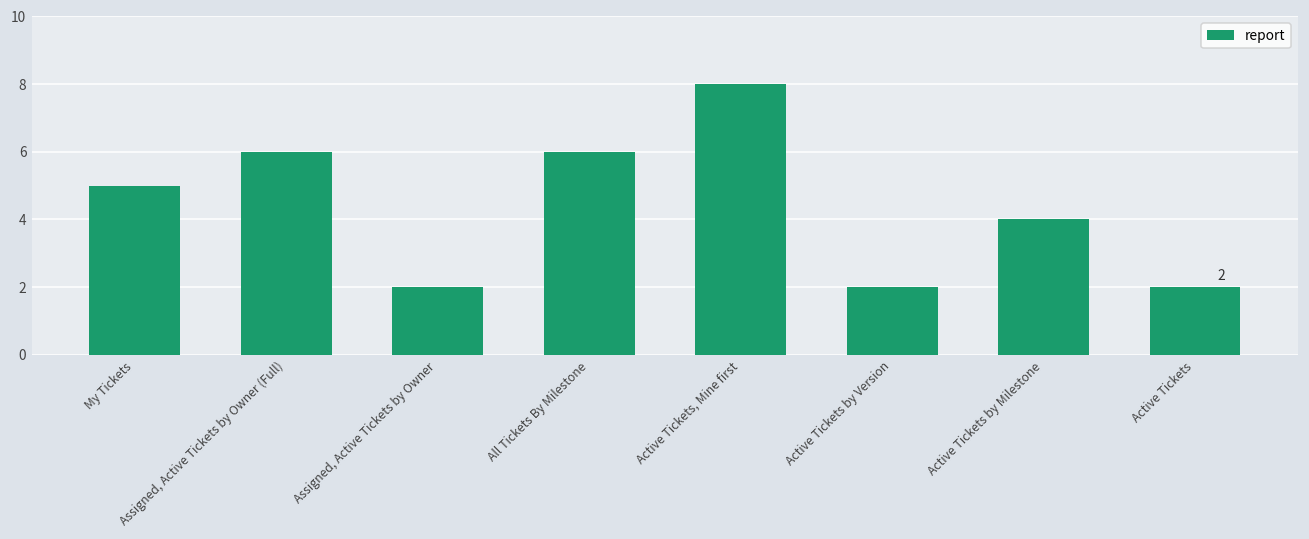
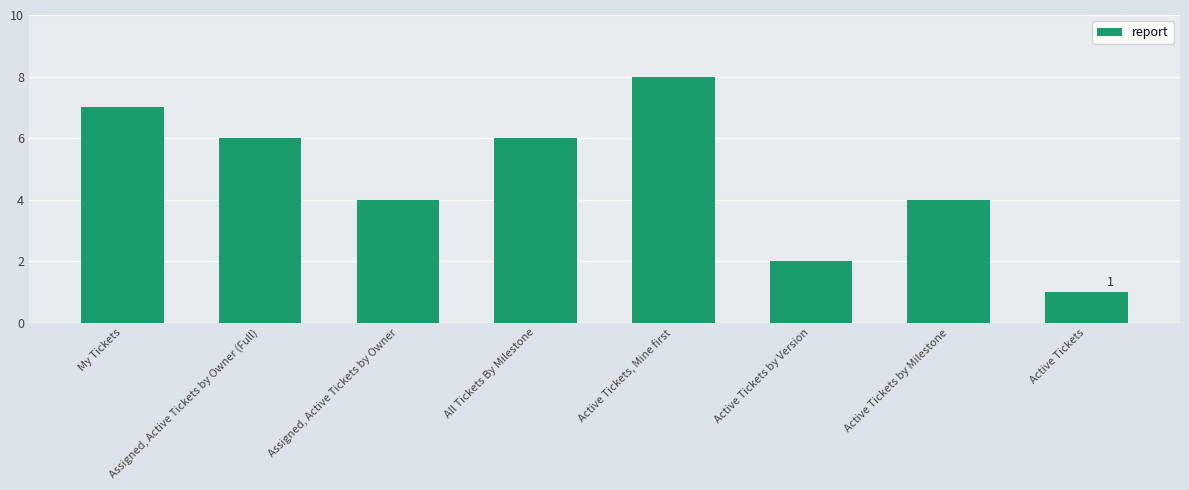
  {
-   "My Tickets": 5,
-   "Assigned, Active Tickets by Owner": 2,
-   "Active Tickets": 2
+   "My Tickets": 7,
+   "Assigned, Active Tickets by Owner": 4,
+   "Active Tickets": 1
  }
